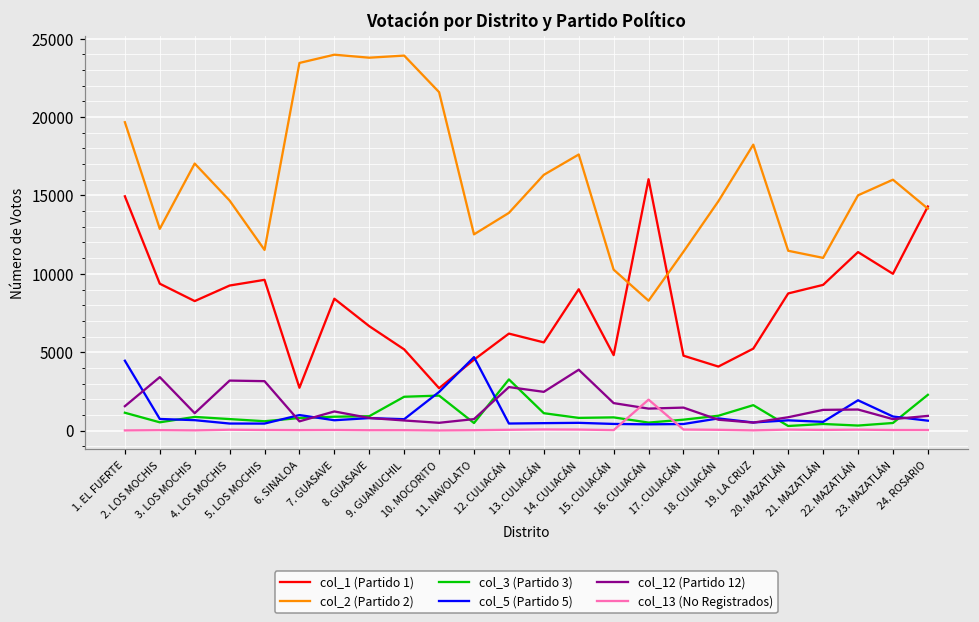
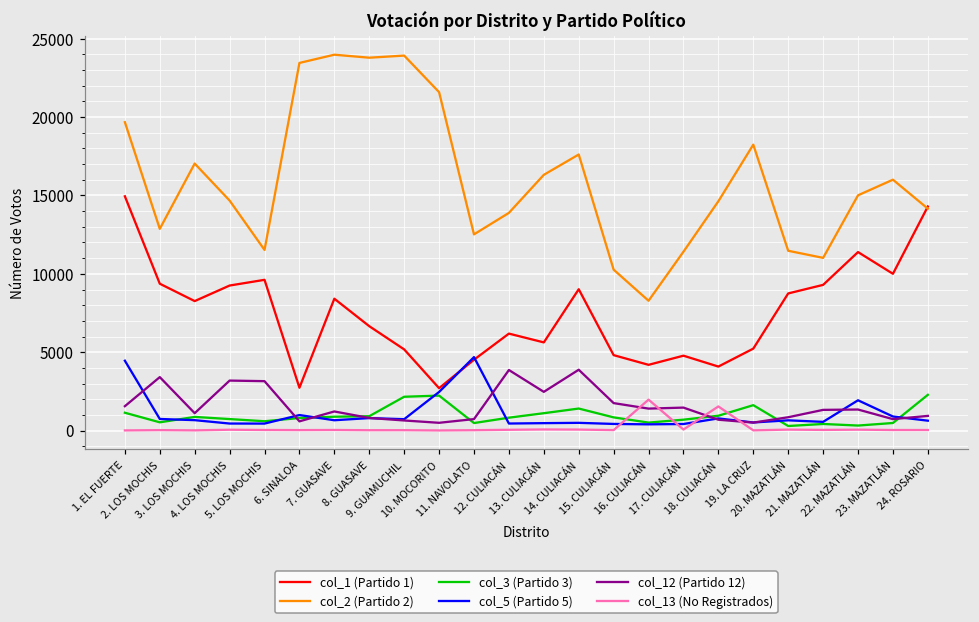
  {
    "col_1 (Partido 1)": {
      "1. EL FUERTE": 14900,
      "2. LOS MOCHIS": 9400,
      "3. LOS MOCHIS": 8300,
      "4. LOS MOCHIS": 9300,
      "5. LOS MOCHIS": 9600,
      "6. SINALOA": 2700,
      "7. GUASAVE": 8400,
      "8. GUASAVE": 6700,
      "9. GUAMUCHIL": 5200,
      "10. MOCORITO": 2700,
      "12. CULIACÁN": 6200,
      "13. CULIACÁN": 5600,
      "14. CULIACÁN": 9000,
      "15. CULIACÁN": 4800,
-     "16. CULIACÁN": 16000,
+     "16. CULIACÁN": 4200,
      "17. CULIACÁN": 4800,
      "18. CULIACÁN": 4100,
      "19. LA CRUZ": 5200,
      "20. MAZATLÁN": 8700,
      "21. MAZATLÁN": 9300,
      "22. MAZATLÁN": 11400,
      "23. MAZATLÁN": 10000
    },
    "col_2 (Partido 2)": {
      "1. EL FUERTE": 19700,
      "2. LOS MOCHIS": 12900,
      "3. LOS MOCHIS": 17000,
      "4. LOS MOCHIS": 14700,
      "5. LOS MOCHIS": 11500,
      "6. SINALOA": 23500,
      "7. GUASAVE": 24000,
      "8. GUASAVE": 23800,
      "9. GUAMUCHIL": 23900,
      "10. MOCORITO": 21600,
      "11. NAVOLATO": 12500,
      "12. CULIACÁN": 13900,
      "13. CULIACÁN": 16300,
      "14. CULIACÁN": 17600,
      "15. CULIACÁN": 10300,
      "16. CULIACÁN": 8300,
      "17. CULIACÁN": 11400,
      "18. CULIACÁN": 14600,
      "19. LA CRUZ": 18200,
      "20. MAZATLÁN": 11500,
      "21. MAZATLÁN": 11000,
      "22. MAZATLÁN": 15000,
      "23. MAZATLÁN": 16000
    },
    "col_3 (Partido 3)": {
      "1. EL FUERTE": 1100,
      "2. LOS MOCHIS": 500,
      "3. LOS MOCHIS": 900,
      "4. LOS MOCHIS": 700,
      "6. SINALOA": 800,
      "7. GUASAVE": 900,
      "9. GUAMUCHIL": 2200,
      "10. MOCORITO": 2200,
      "11. NAVOLATO": 500,
-     "12. CULIACÁN": 3300,
+     "12. CULIACÁN": 800,
      "13. CULIACÁN": 1100,
-     "14. CULIACÁN": 800,
+     "14. CULIACÁN": 1400,
      "15. CULIACÁN": 800,
      "17. CULIACÁN": 700,
      "19. LA CRUZ": 1600,
      "20. MAZATLÁN": 300,
      "22. MAZATLÁN": 300,
      "23. MAZATLÁN": 500,
      "24. ROSARIO": 2300
    },
    "col_5 (Partido 5)": {
      "1. EL FUERTE": 4500,
      "2. LOS MOCHIS": 700,
      "3. LOS MOCHIS": 700,
      "4. LOS MOCHIS": 400,
      "6. SINALOA": 1000,
      "7. GUASAVE": 700,
      "10. MOCORITO": 2500,
      "12. CULIACÁN": 400,
      "13. CULIACÁN": 500,
      "14. CULIACÁN": 500,
      "15. CULIACÁN": 400,
      "17. CULIACÁN": 400,
      "20. MAZATLÁN": 700,
      "22. MAZATLÁN": 1900,
      "24. ROSARIO": 600
    },
    "col_12 (Partido 12)": {
      "1. EL FUERTE": 1600,
      "2. LOS MOCHIS": 3400,
      "3. LOS MOCHIS": 1100,
      "4. LOS MOCHIS": 3200,
      "5. LOS MOCHIS": 3200,
      "6. SINALOA": 600,
      "7. GUASAVE": 1200,
      "10. MOCORITO": 500,
      "11. NAVOLATO": 700,
-     "12. CULIACÁN": 2800,
+     "12. CULIACÁN": 3900,
      "13. CULIACÁN": 2500,
      "14. CULIACÁN": 3900,
      "15. CULIACÁN": 1800,
      "16. CULIACÁN": 1400,
      "17. CULIACÁN": 1500,
      "20. MAZATLÁN": 900,
      "21. MAZATLÁN": 1300,
      "22. MAZATLÁN": 1300,
      "24. ROSARIO": 900
    },
    "col_13 (No Registrados)": {
      "1. EL FUERTE": 0,
      "2. LOS MOCHIS": 0,
      "3. LOS MOCHIS": 0,
      "4. LOS MOCHIS": 100,
      "5. LOS MOCHIS": 0,
      "6. SINALOA": 0,
      "7. GUASAVE": 0,
      "8. GUASAVE": 0,
      "9. GUAMUCHIL": 0,
      "10. MOCORITO": 0,
      "11. NAVOLATO": 0,
      "12. CULIACÁN": 0,
      "13. CULIACÁN": 100,
      "14. CULIACÁN": 100,
      "15. CULIACÁN": 0,
      "16. CULIACÁN": 2000,
      "17. CULIACÁN": 100,
-     "18. CULIACÁN": 0,
+     "18. CULIACÁN": 1500,
      "19. LA CRUZ": 0,
      "20. MAZATLÁN": 100,
      "21. MAZATLÁN": 0,
      "22. MAZATLÁN": 100,
      "23. MAZATLÁN": 0,
      "24. ROSARIO": 0
    }
  }
